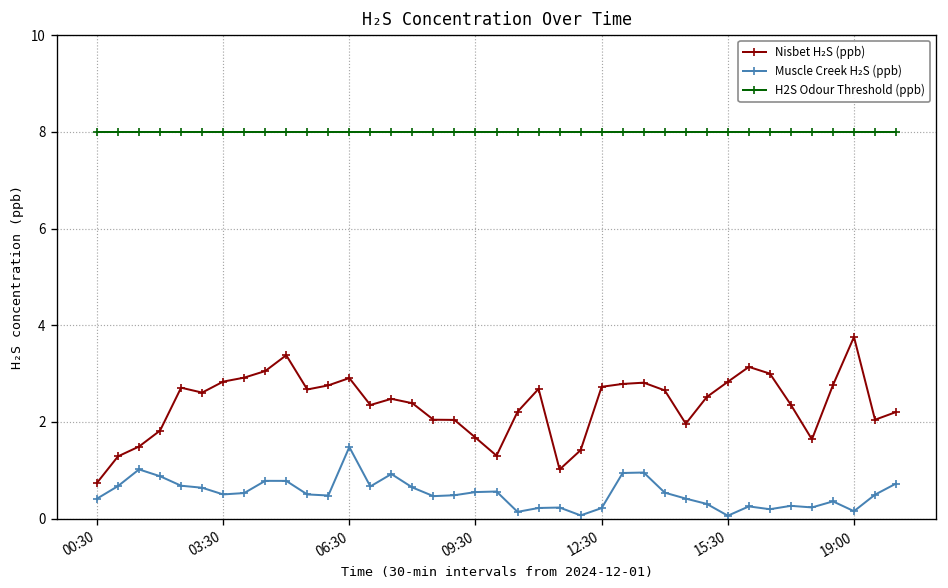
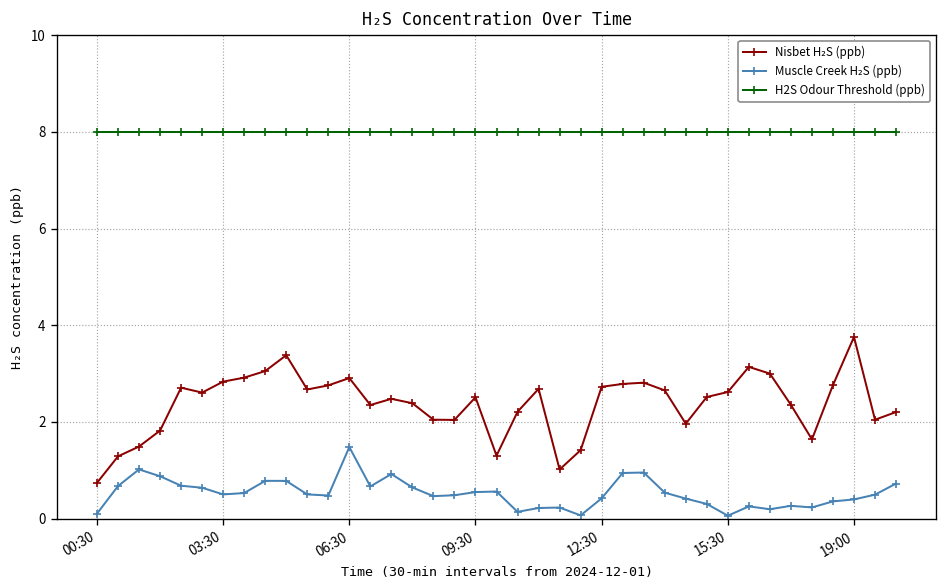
  {
    "Nisbet H₂S (ppb)": {
      "00:30": 0.7,
      "03:30": 2.8,
      "06:30": 2.9,
-     "09:30": 1.7,
+     "09:30": 2.5,
      "12:30": 2.7,
-     "15:30": 2.8,
+     "15:30": 2.6,
      "19:00": 3.8
    },
    "Muscle Creek H₂S (ppb)": {
-     "00:30": 0.4,
+     "00:30": 0.1,
      "03:30": 0.5,
      "06:30": 1.5,
      "09:30": 0.5,
-     "12:30": 0.2,
+     "12:30": 0.4,
      "15:30": 0.1,
-     "19:00": 0.2
+     "19:00": 0.4
    },
    "H2S Odour Threshold (ppb)": {
      "00:30": 8.0,
      "03:30": 8.0,
      "06:30": 8.0,
      "09:30": 8.0,
      "12:30": 8.0,
      "15:30": 8.0,
      "19:00": 8.0
    }
  }
